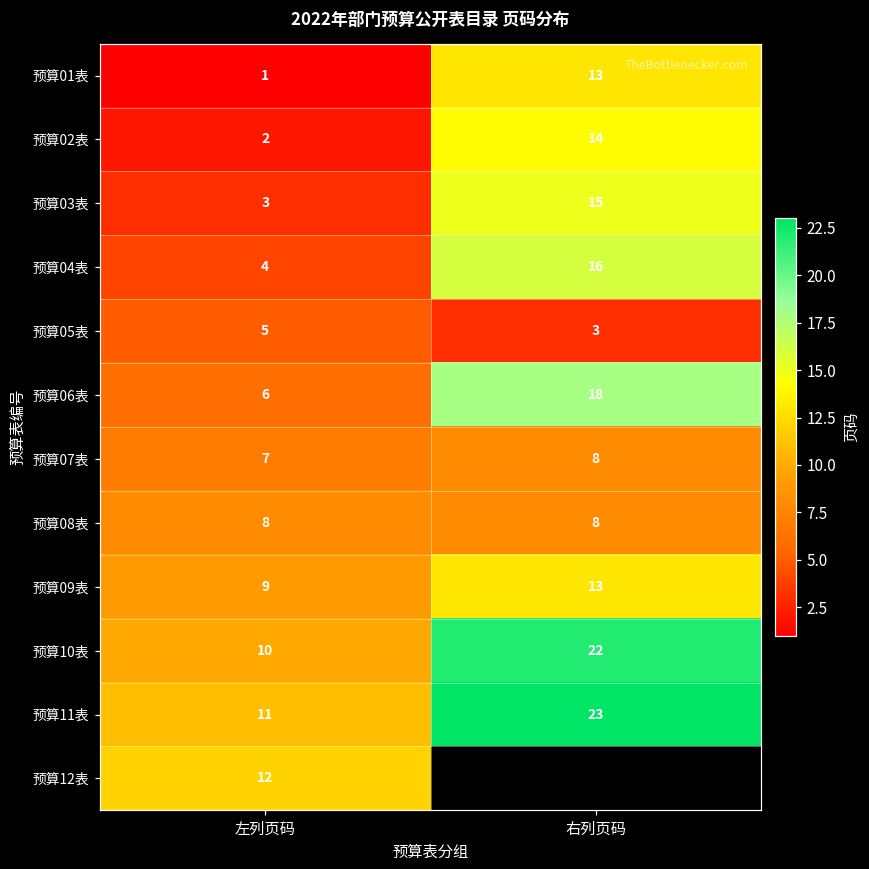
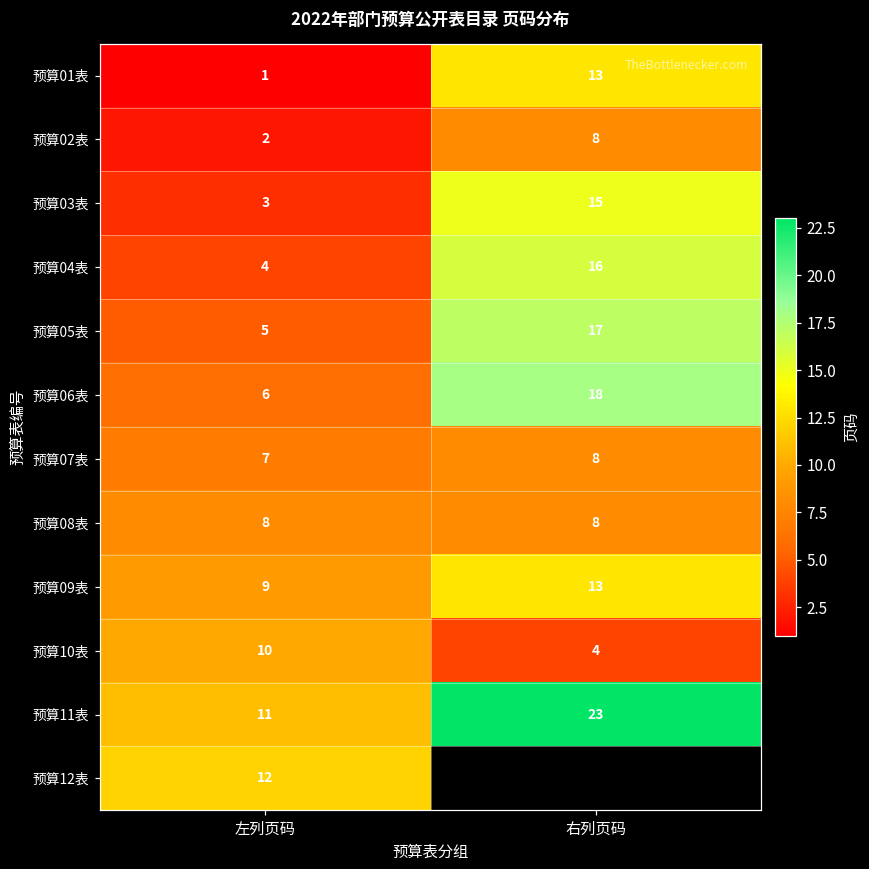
  {
    "预算01表": {
      "左列页码": 1
    },
    "预算02表": {
      "左列页码": 2,
-     "右列页码": 14
+     "右列页码": 8
    },
    "预算03表": {
      "左列页码": 3,
      "右列页码": 15
    },
    "预算04表": {
      "左列页码": 4,
      "右列页码": 16
    },
    "预算05表": {
      "左列页码": 5,
-     "右列页码": 3
+     "右列页码": 17
    },
    "预算06表": {
      "左列页码": 6,
      "右列页码": 18
    },
    "预算07表": {
      "左列页码": 7,
      "右列页码": 8
    },
    "预算08表": {
      "左列页码": 8,
      "右列页码": 8
    },
    "预算09表": {
      "左列页码": 9,
      "右列页码": 13
    },
    "预算10表": {
      "左列页码": 10,
-     "右列页码": 22
+     "右列页码": 4
    },
    "预算11表": {
      "左列页码": 11,
      "右列页码": 23
    },
    "预算12表": {
      "左列页码": 12
    }
  }
